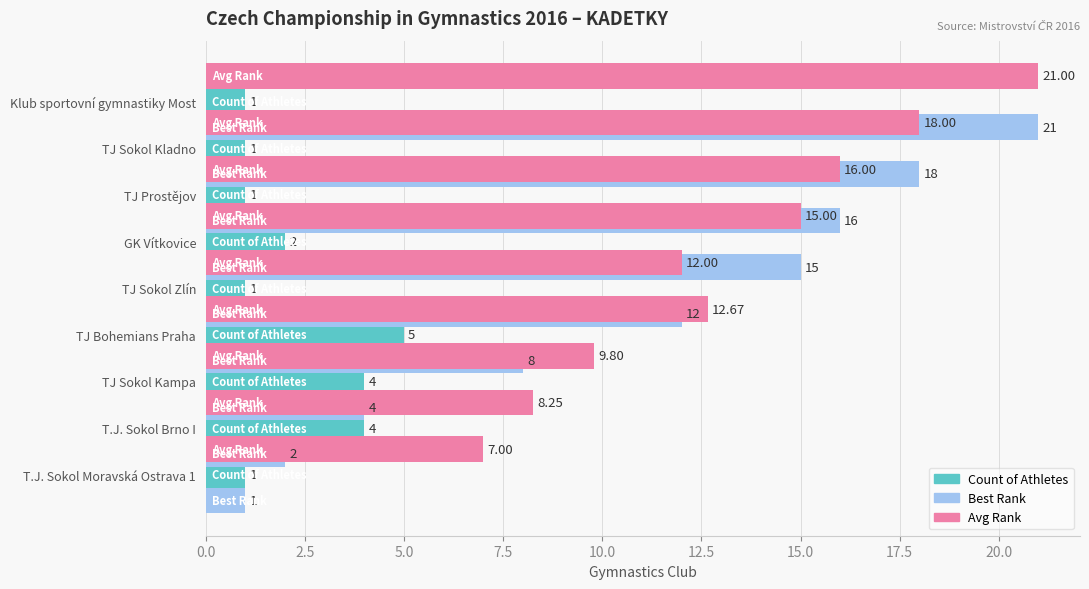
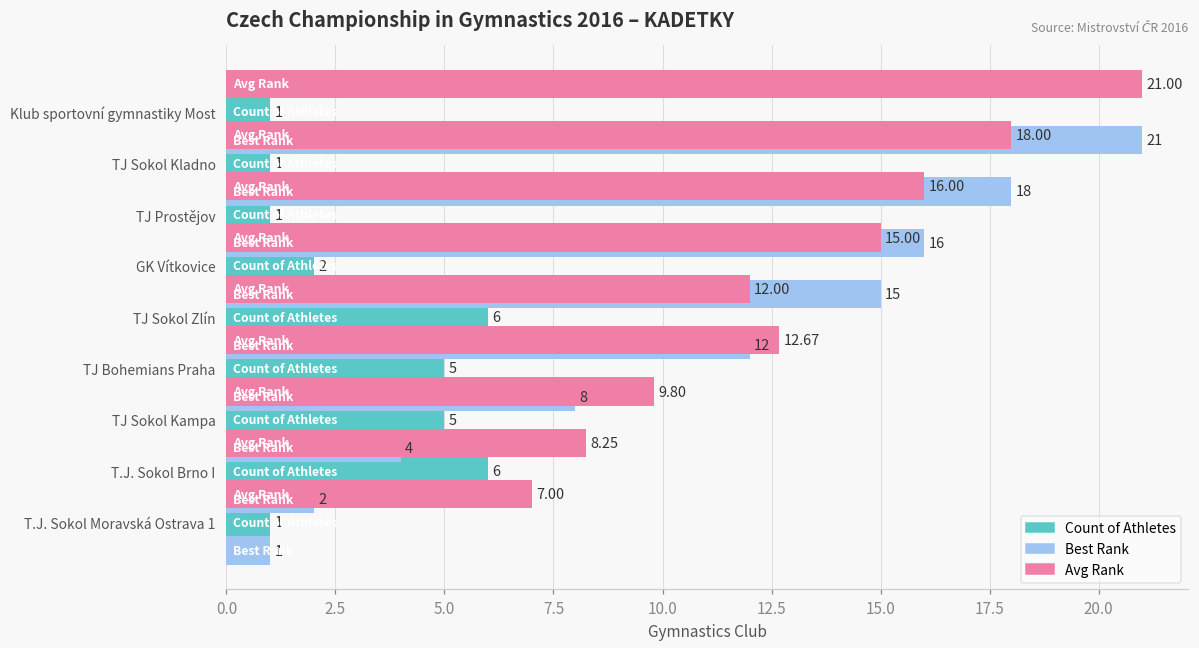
  {
    "Count of Athletes": {
      "Klub sportovní gymnastiky Most": 1,
      "TJ Sokol Kladno": 1,
      "TJ Prostějov": 1,
-     "TJ Sokol Zlín": 1,
+     "TJ Sokol Zlín": 6,
      "TJ Bohemians Praha": 5,
-     "TJ Sokol Kampa": 4,
-     "T.J. Sokol Brno I": 4,
+     "TJ Sokol Kampa": 5,
+     "T.J. Sokol Brno I": 6,
      "T.J. Sokol Moravská Ostrava 1": 1
    }
  }
